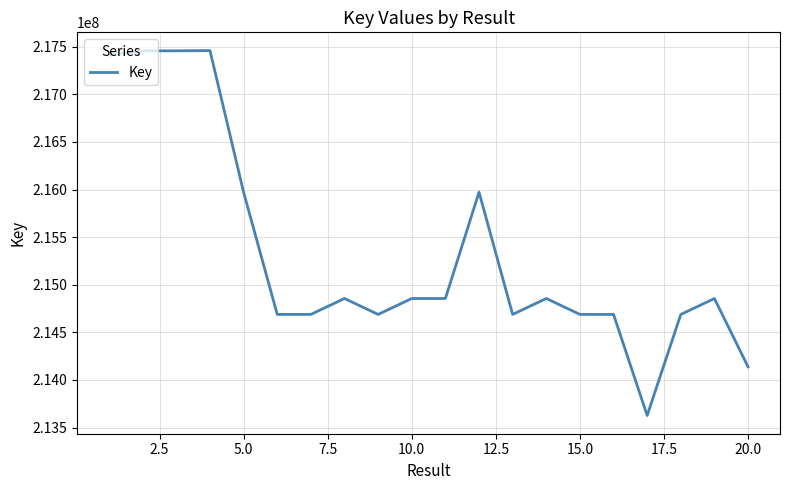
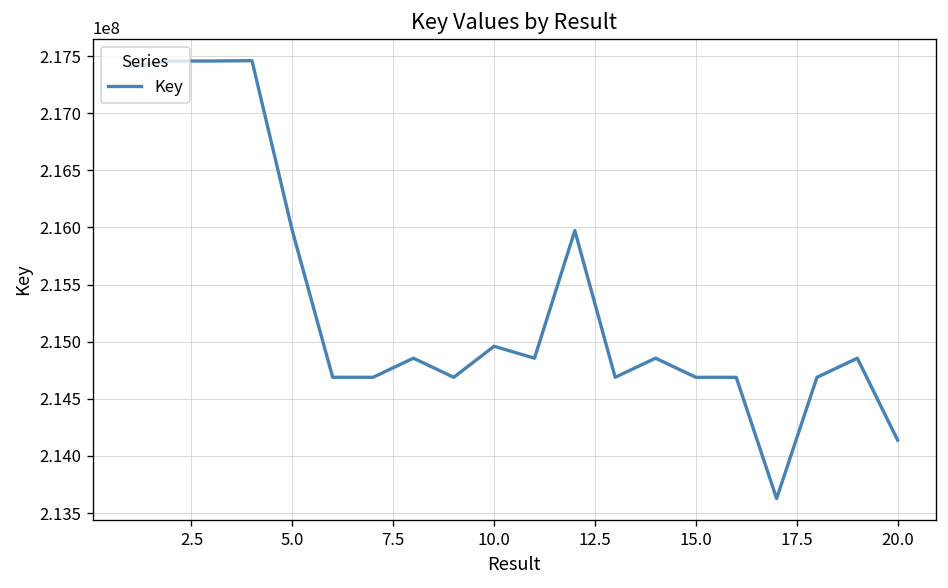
  {
    "5.0": 216000000,
-   "10.0": 214900000,
+   "10.0": 215000000,
    "15.0": 214700000,
    "20.0": 214100000
  }
